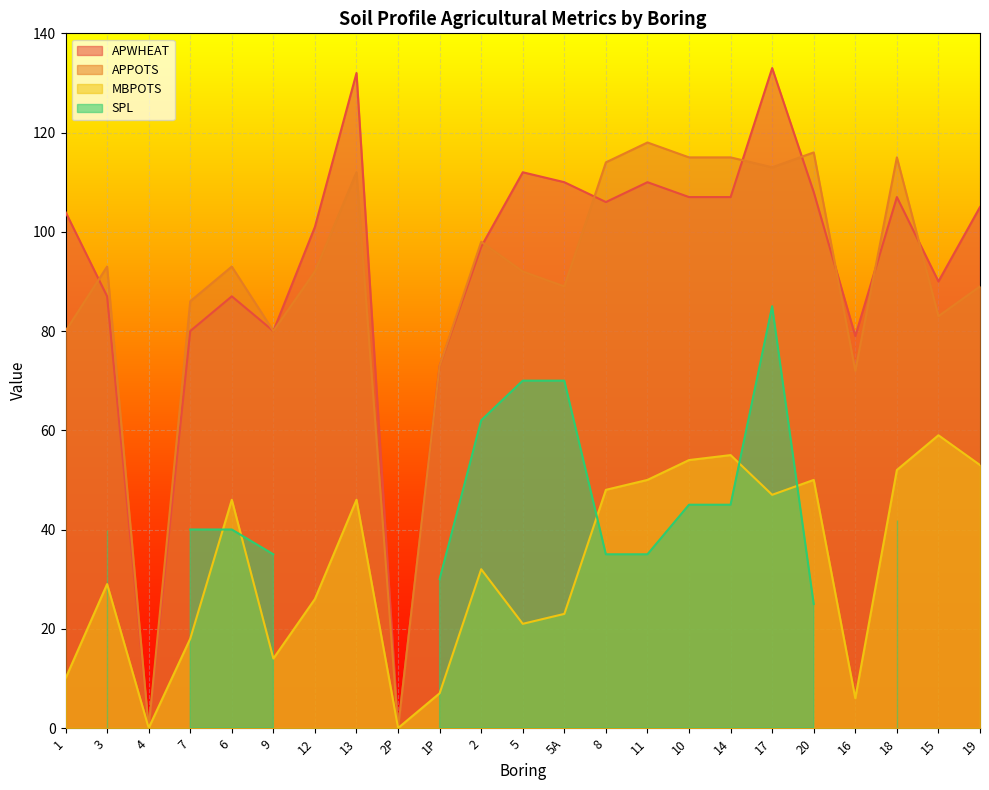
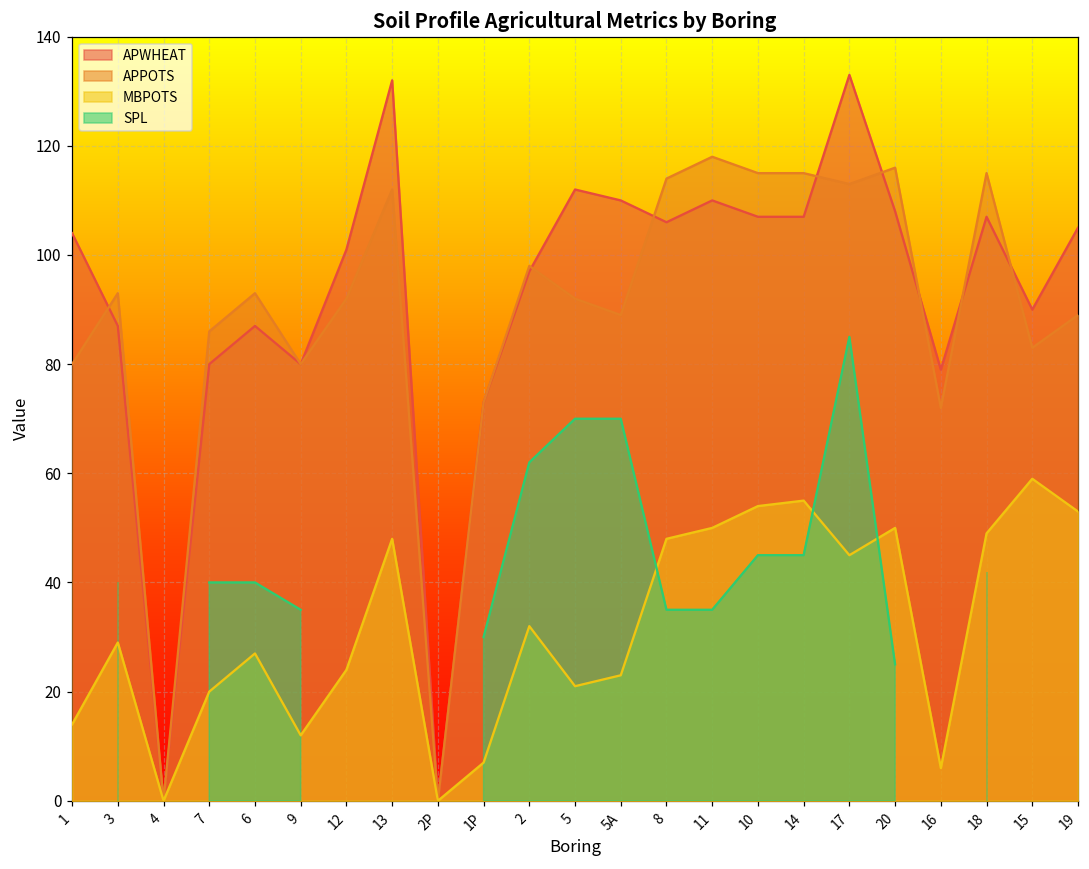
  {
    "MBPOTS": {
-     "1": 10,
+     "1": 14,
      "3": 29,
-     "7": 18,
-     "6": 46,
-     "9": 14,
-     "12": 26,
-     "13": 46,
+     "7": 20,
+     "6": 27,
+     "9": 12,
+     "12": 24,
+     "13": 48,
      "1P": 7,
      "2": 32,
      "5": 21,
      "5A": 23,
      "8": 48,
      "11": 50,
      "10": 54,
      "14": 55,
-     "17": 47,
+     "17": 45,
      "20": 50,
      "16": 6,
-     "18": 52,
+     "18": 49,
      "15": 59,
      "19": 53
    }
  }
